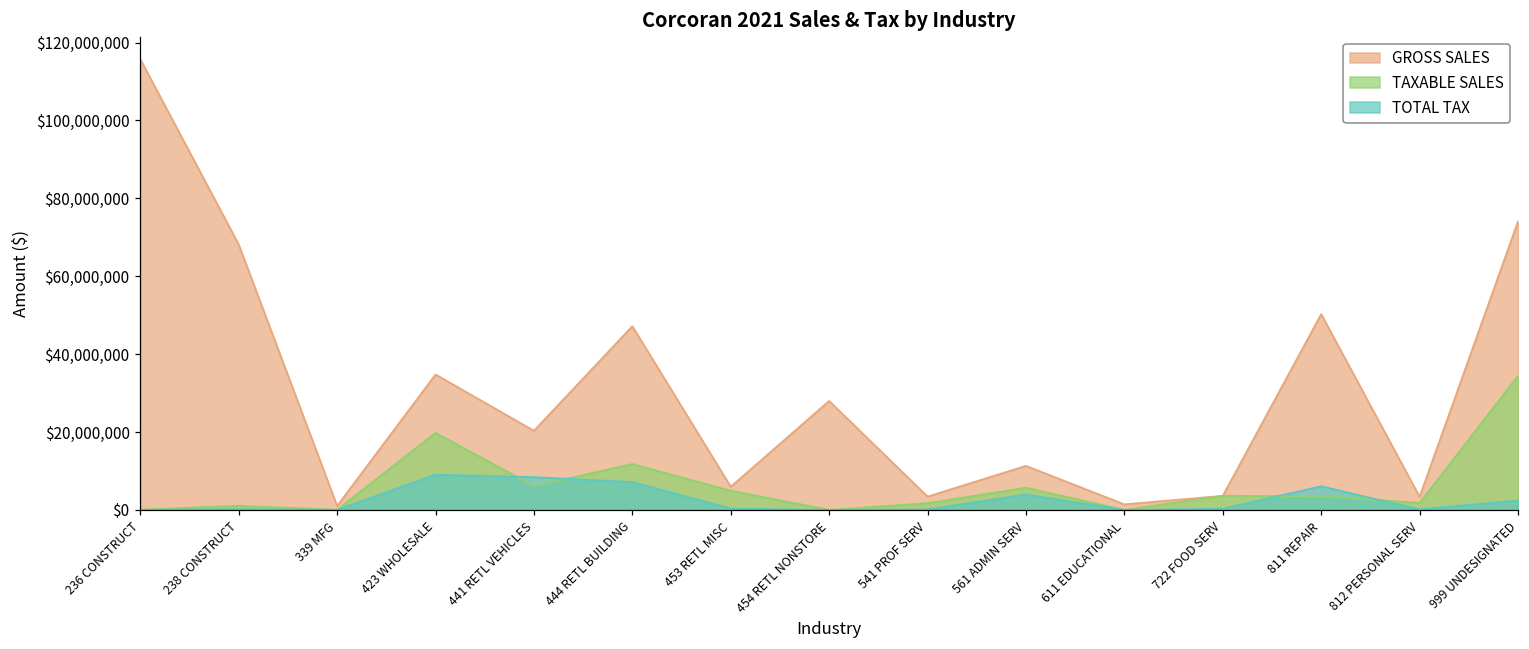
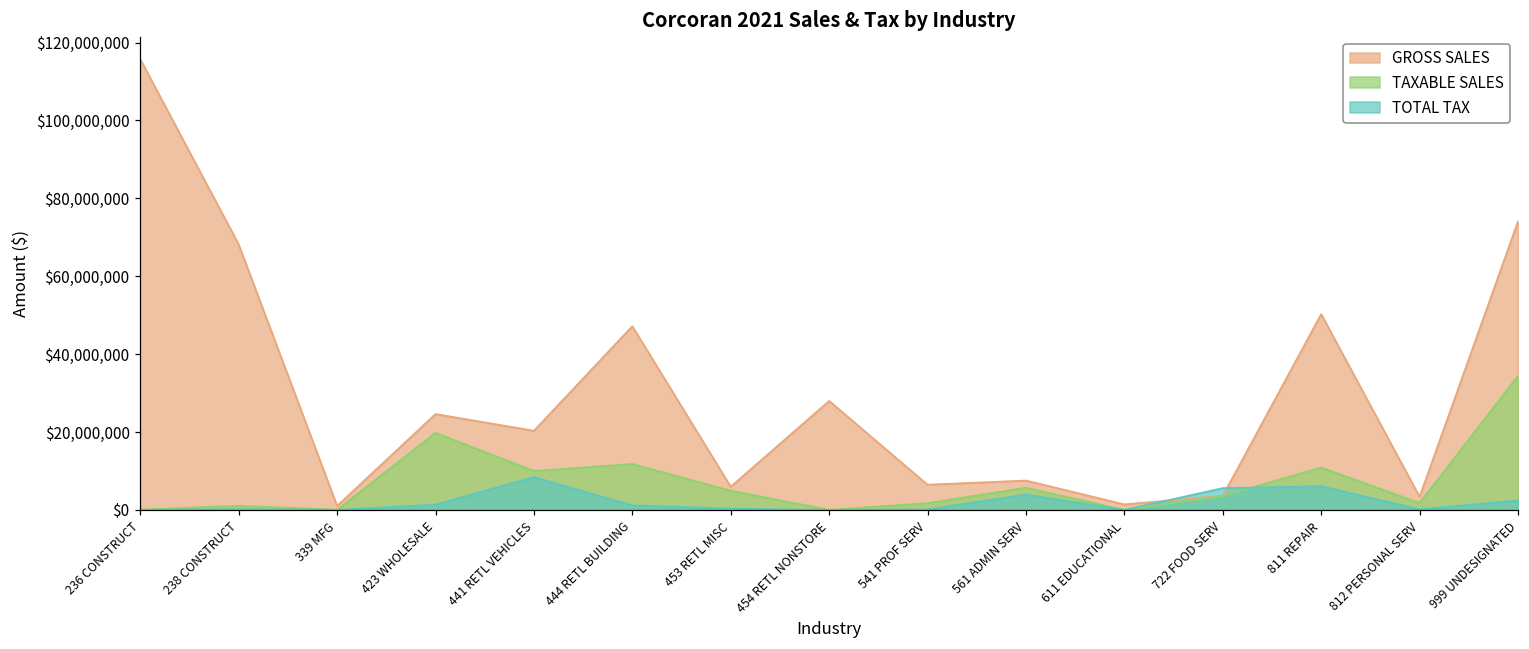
  {
    "GROSS SALES": {
      "236 CONSTRUCT": "$116,000,000",
      "238 CONSTRUCT": "$68,000,000",
      "339 MFG": "$1,000,000",
-     "423 WHOLESALE": "$35,000,000",
+     "423 WHOLESALE": "$25,000,000",
      "441 RETL VEHICLES": "$20,000,000",
      "444 RETL BUILDING": "$47,000,000",
      "453 RETL MISC": "$6,000,000",
      "454 RETL NONSTORE": "$28,000,000",
-     "541 PROF SERV": "$3,000,000",
-     "561 ADMIN SERV": "$11,000,000",
+     "541 PROF SERV": "$6,000,000",
+     "561 ADMIN SERV": "$8,000,000",
      "611 EDUCATIONAL": "$1,000,000",
      "811 REPAIR": "$50,000,000",
      "812 PERSONAL SERV": "$3,000,000",
      "999 UNDESIGNATED": "$74,000,000"
    },
    "TAXABLE SALES": {
      "238 CONSTRUCT": "$1,000,000",
      "423 WHOLESALE": "$20,000,000",
-     "441 RETL VEHICLES": "$6,000,000",
+     "441 RETL VEHICLES": "$10,000,000",
      "444 RETL BUILDING": "$12,000,000",
      "453 RETL MISC": "$5,000,000",
      "541 PROF SERV": "$2,000,000",
      "561 ADMIN SERV": "$6,000,000",
-     "811 REPAIR": "$4,000,000",
+     "811 REPAIR": "$11,000,000",
      "812 PERSONAL SERV": "$2,000,000",
      "999 UNDESIGNATED": "$34,000,000"
    },
    "TOTAL TAX": {
      "238 CONSTRUCT": "$0",
-     "423 WHOLESALE": "$9,000,000",
+     "423 WHOLESALE": "$1,000,000",
      "441 RETL VEHICLES": "$8,000,000",
-     "444 RETL BUILDING": "$7,000,000",
+     "444 RETL BUILDING": "$1,000,000",
      "453 RETL MISC": "$0",
      "541 PROF SERV": "$0",
      "561 ADMIN SERV": "$4,000,000",
-     "722 FOOD SERV": "$0",
+     "722 FOOD SERV": "$6,000,000",
      "811 REPAIR": "$6,000,000",
      "812 PERSONAL SERV": "$0",
      "999 UNDESIGNATED": "$2,000,000"
    }
  }
